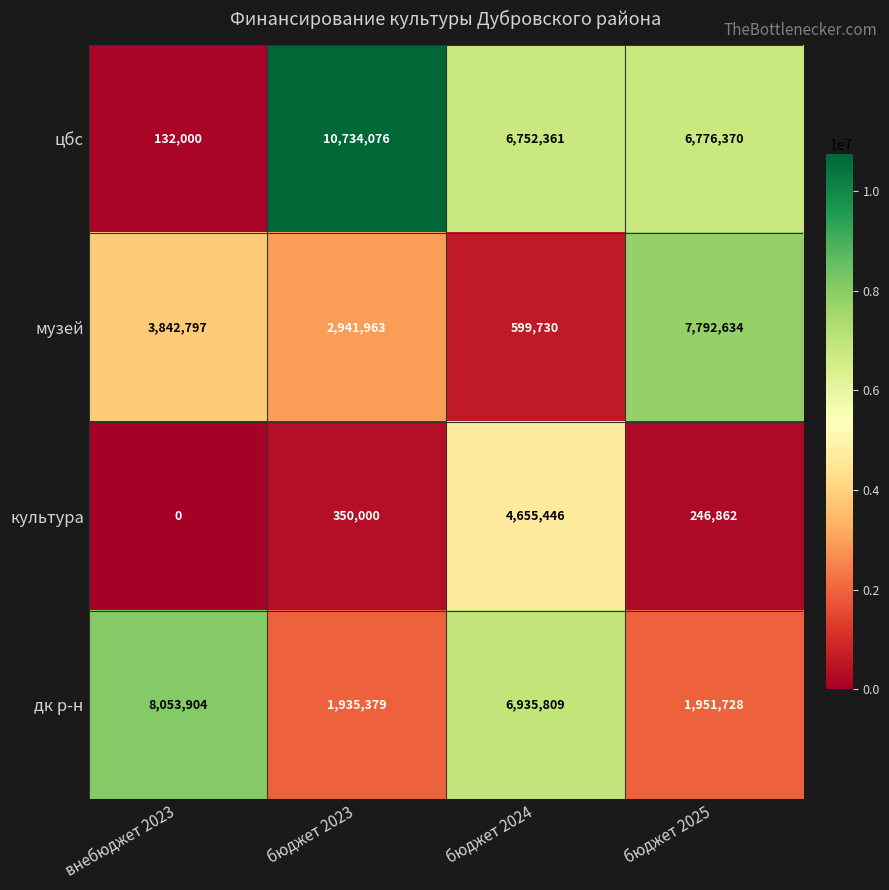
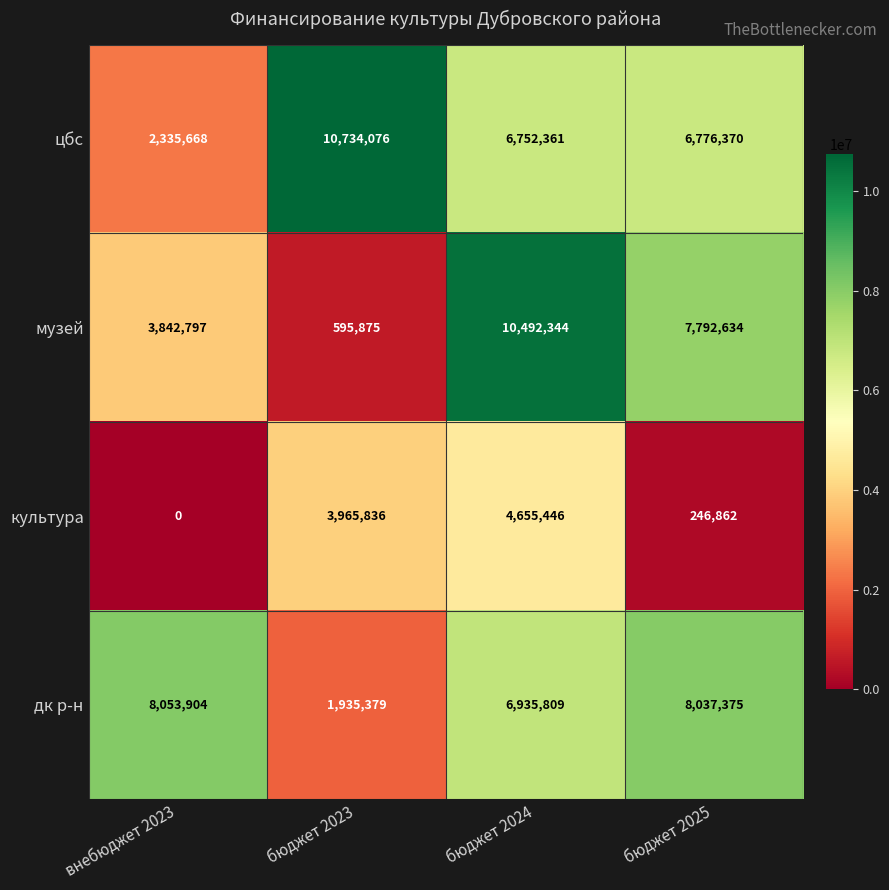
  {
    "цбс": {
-     "внебюджет 2023": "132,000",
+     "внебюджет 2023": "2,335,668",
      "бюджет 2023": "10,734,076",
      "бюджет 2024": "6,752,361",
      "бюджет 2025": "6,776,370"
    },
    "музей": {
      "внебюджет 2023": "3,842,797",
-     "бюджет 2023": "2,941,963",
-     "бюджет 2024": "599,730",
+     "бюджет 2023": "595,875",
+     "бюджет 2024": "10,492,344",
      "бюджет 2025": "7,792,634"
    },
    "культура": {
      "внебюджет 2023": "0",
-     "бюджет 2023": "350,000",
+     "бюджет 2023": "3,965,836",
      "бюджет 2024": "4,655,446",
      "бюджет 2025": "246,862"
    },
    "дк р-н": {
      "внебюджет 2023": "8,053,904",
      "бюджет 2023": "1,935,379",
      "бюджет 2024": "6,935,809",
-     "бюджет 2025": "1,951,728"
+     "бюджет 2025": "8,037,375"
    }
  }
